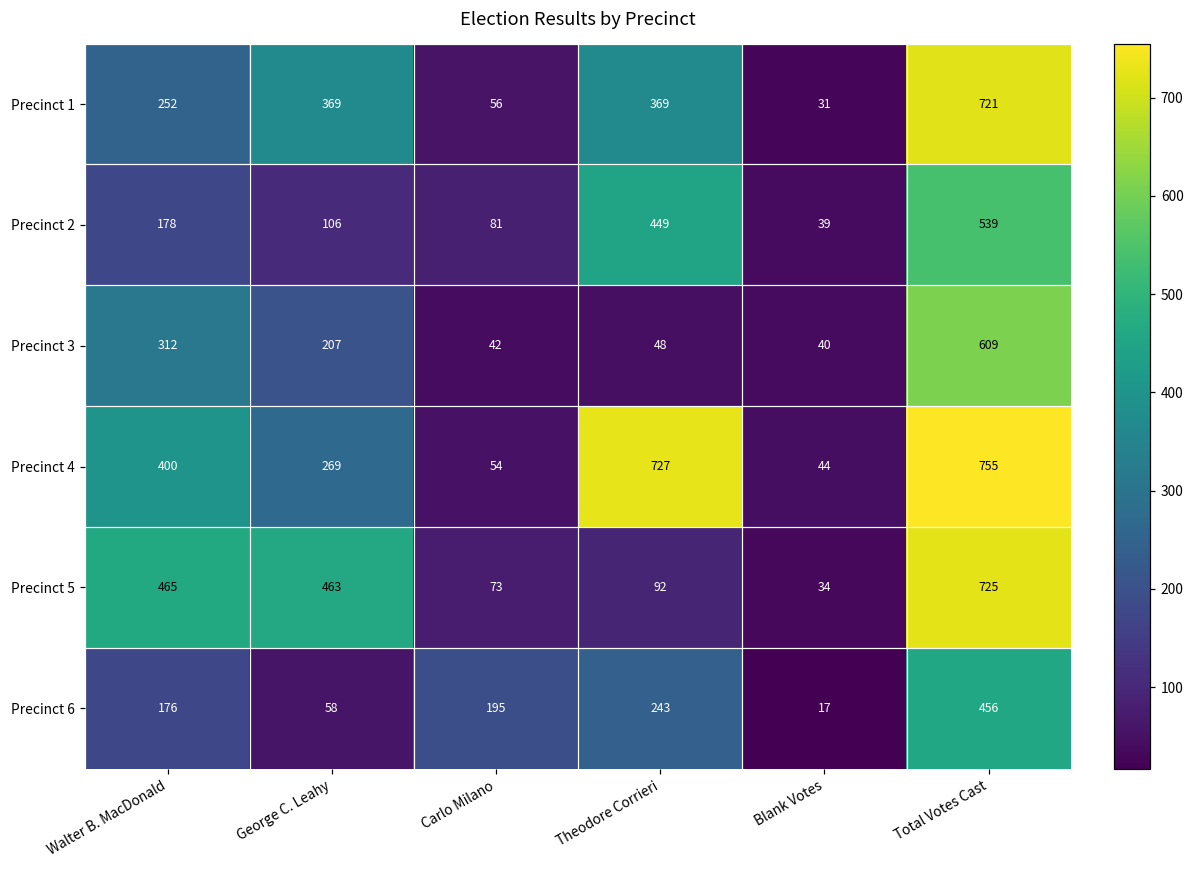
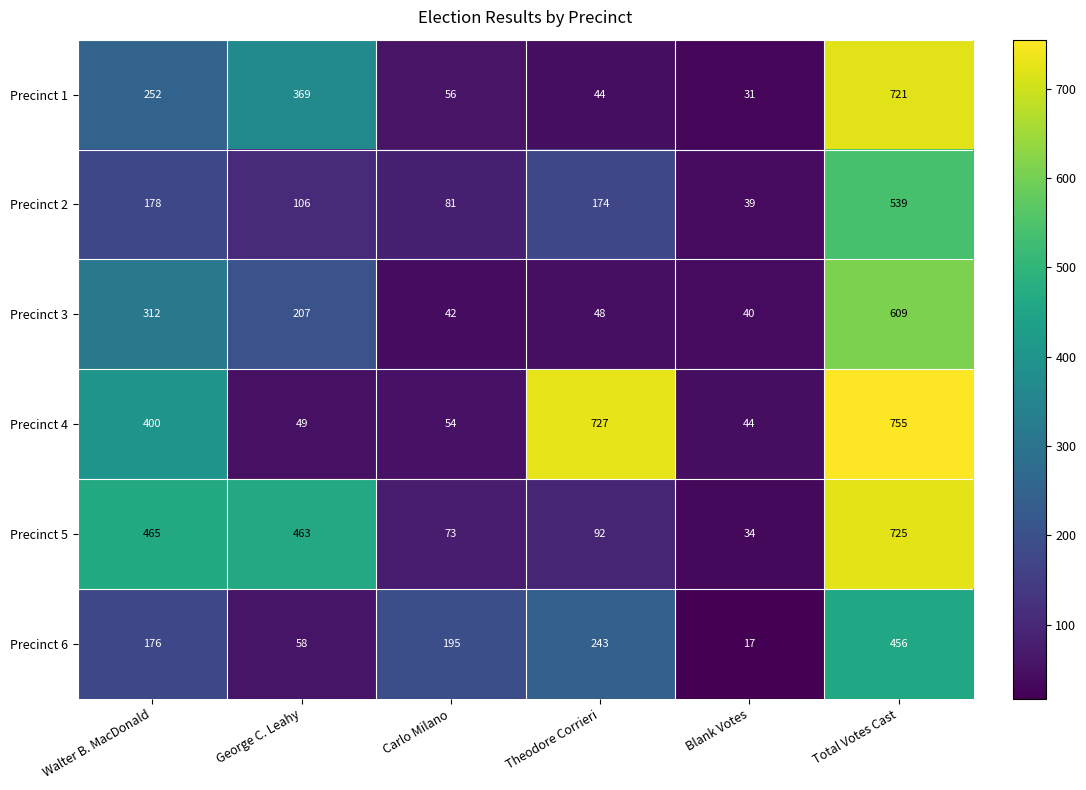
  {
    "Precinct 1": {
      "Walter B. MacDonald": 252,
      "George C. Leahy": 369,
      "Carlo Milano": 56,
-     "Theodore Corrieri": 369,
+     "Theodore Corrieri": 44,
      "Blank Votes": 31,
      "Total Votes Cast": 721
    },
    "Precinct 2": {
      "Walter B. MacDonald": 178,
      "George C. Leahy": 106,
      "Carlo Milano": 81,
-     "Theodore Corrieri": 449,
+     "Theodore Corrieri": 174,
      "Blank Votes": 39,
      "Total Votes Cast": 539
    },
    "Precinct 3": {
      "Walter B. MacDonald": 312,
      "George C. Leahy": 207,
      "Carlo Milano": 42,
      "Theodore Corrieri": 48,
      "Blank Votes": 40,
      "Total Votes Cast": 609
    },
    "Precinct 4": {
      "Walter B. MacDonald": 400,
-     "George C. Leahy": 269,
+     "George C. Leahy": 49,
      "Carlo Milano": 54,
      "Theodore Corrieri": 727,
      "Blank Votes": 44,
      "Total Votes Cast": 755
    },
    "Precinct 5": {
      "Walter B. MacDonald": 465,
      "George C. Leahy": 463,
      "Carlo Milano": 73,
      "Theodore Corrieri": 92,
      "Blank Votes": 34,
      "Total Votes Cast": 725
    },
    "Precinct 6": {
      "Walter B. MacDonald": 176,
      "George C. Leahy": 58,
      "Carlo Milano": 195,
      "Theodore Corrieri": 243,
      "Blank Votes": 17,
      "Total Votes Cast": 456
    }
  }
